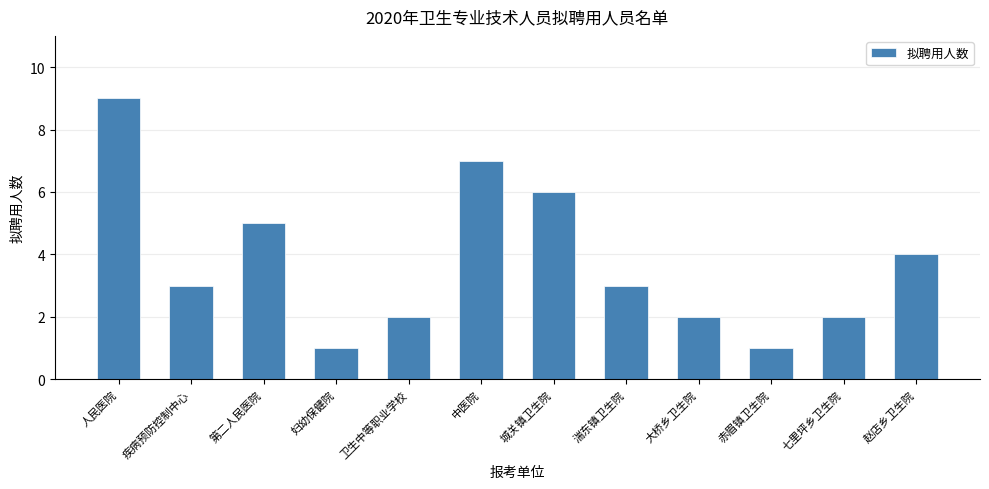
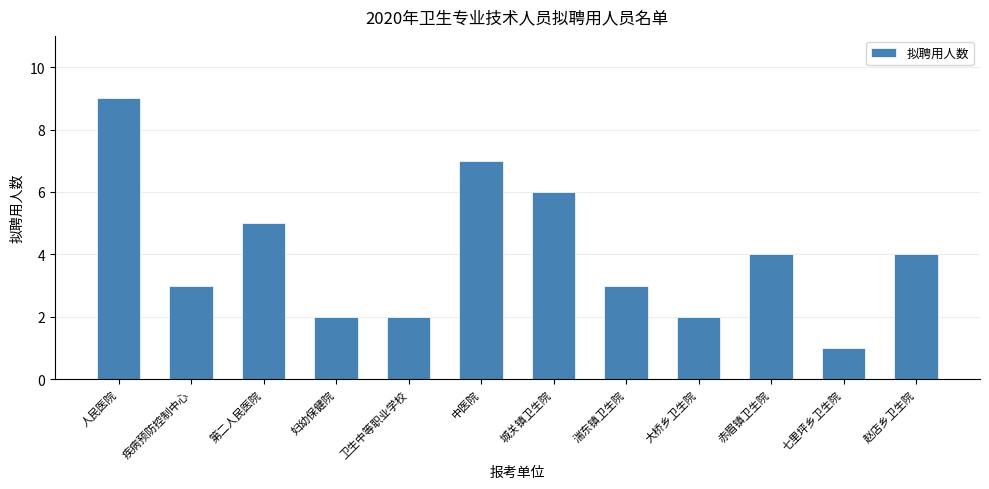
  {
    "人民医院": 9,
    "疾病预防控制中心": 3,
    "第二人民医院": 5,
-   "妇幼保健院": 1,
+   "妇幼保健院": 2,
    "卫生中等职业学校": 2,
    "中医院": 7,
    "城关镇卫生院": 6,
    "湍东镇卫生院": 3,
    "大桥乡卫生院": 2,
-   "赤眉镇卫生院": 1,
-   "七里坪乡卫生院": 2,
+   "赤眉镇卫生院": 4,
+   "七里坪乡卫生院": 1,
    "赵店乡卫生院": 4
  }
